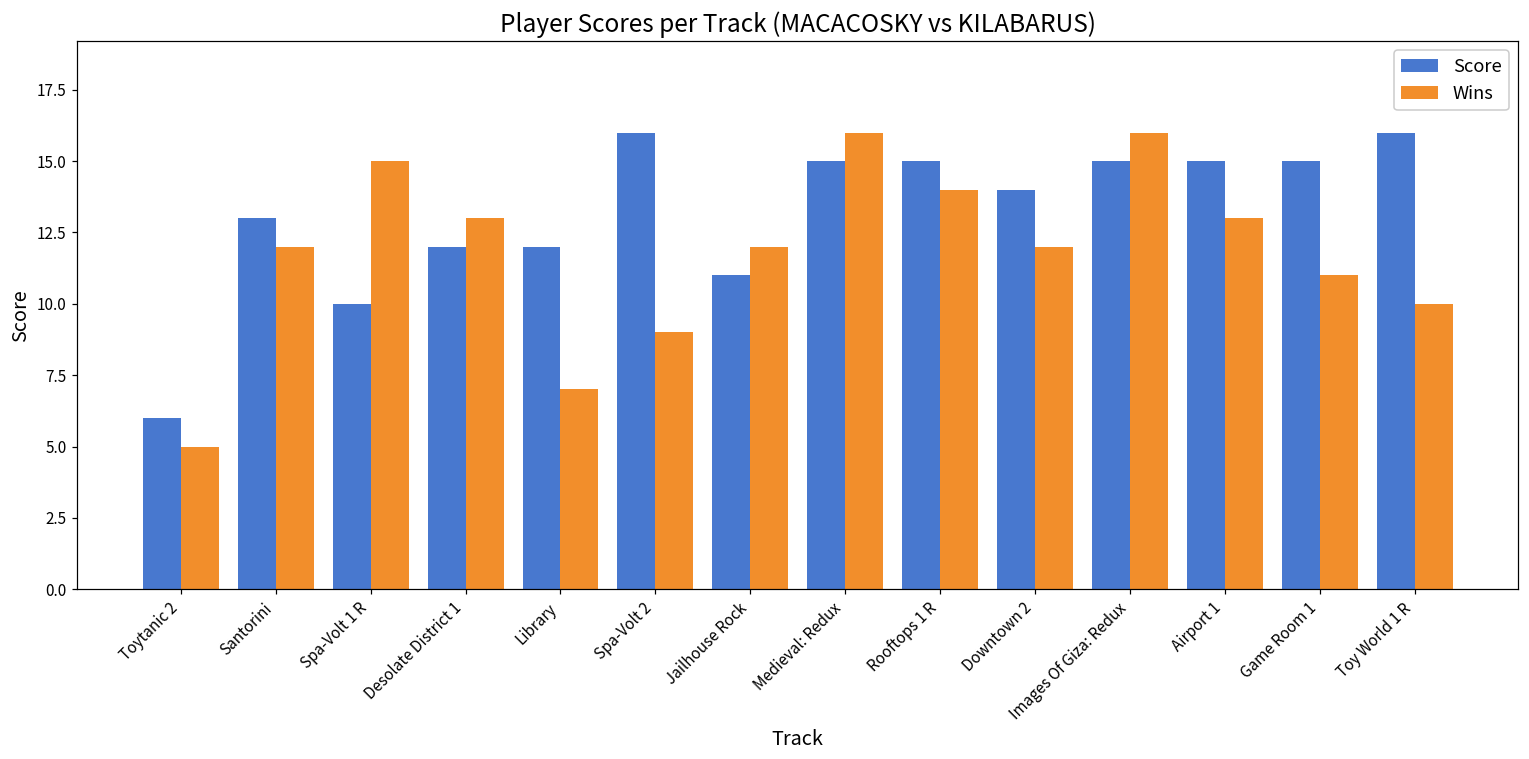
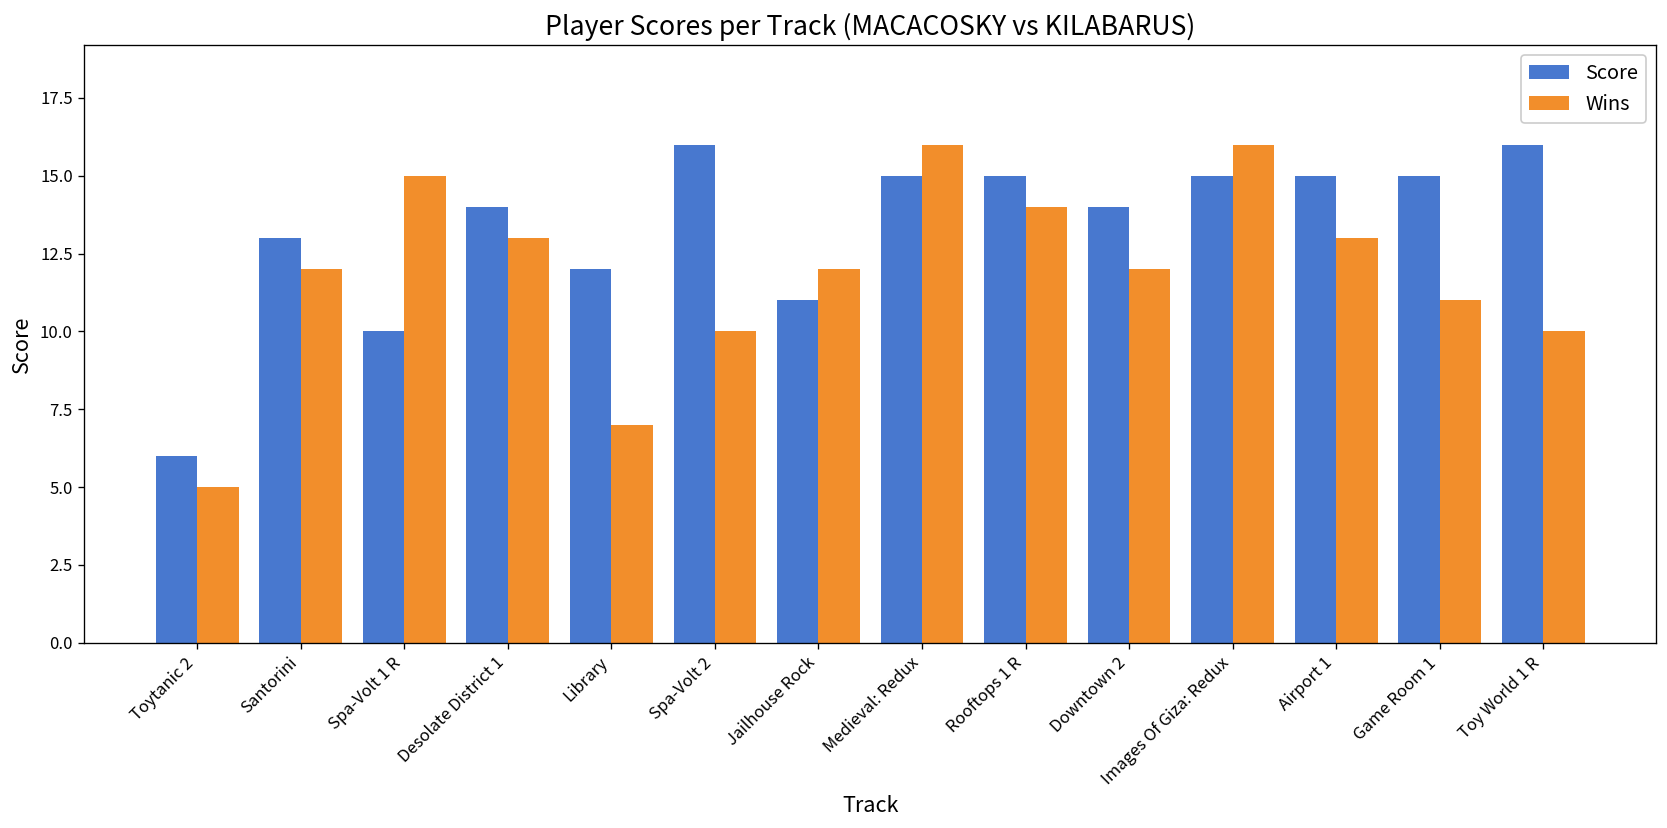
  {
    "Score": {
      "Toytanic 2": 6,
      "Santorini": 13,
      "Spa-Volt 1 R": 10,
-     "Desolate District 1": 12,
+     "Desolate District 1": 14,
      "Library": 12,
      "Spa-Volt 2": 16,
      "Jailhouse Rock": 11,
      "Medieval: Redux": 15,
      "Rooftops 1 R": 15,
      "Downtown 2": 14,
      "Images Of Giza: Redux": 15,
      "Airport 1": 15,
      "Game Room 1": 15,
      "Toy World 1 R": 16
    },
    "Wins": {
      "Toytanic 2": 5,
      "Santorini": 12,
      "Spa-Volt 1 R": 15,
      "Desolate District 1": 13,
      "Library": 7,
-     "Spa-Volt 2": 9,
+     "Spa-Volt 2": 10,
      "Jailhouse Rock": 12,
      "Medieval: Redux": 16,
      "Rooftops 1 R": 14,
      "Downtown 2": 12,
      "Images Of Giza: Redux": 16,
      "Airport 1": 13,
      "Game Room 1": 11,
      "Toy World 1 R": 10
    }
  }
